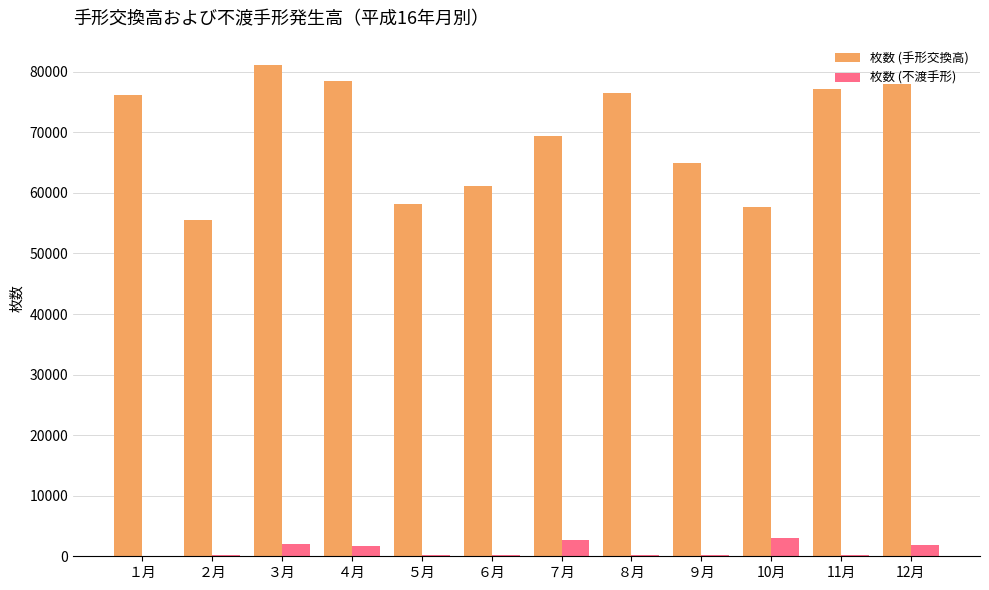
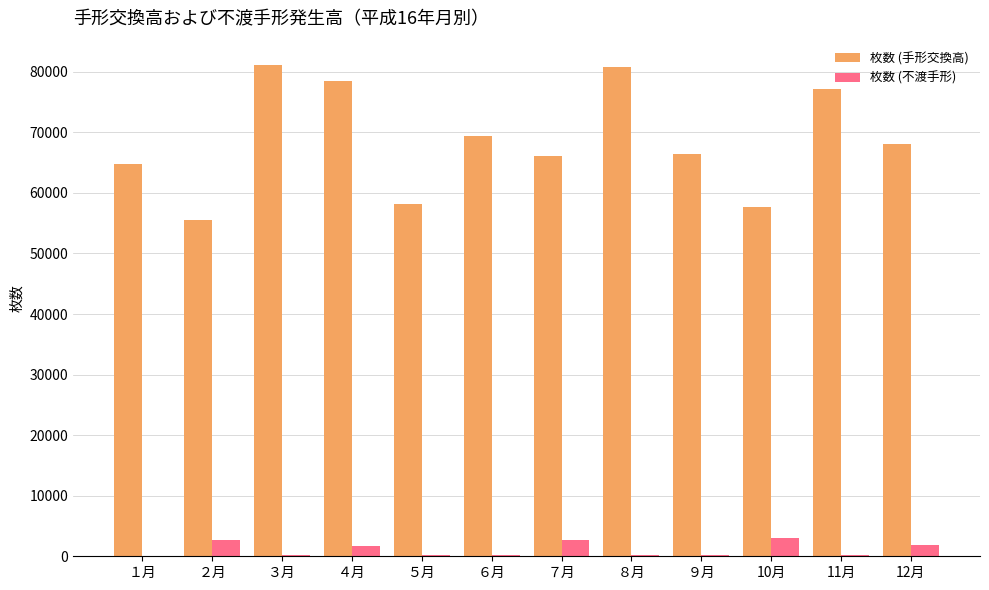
  {
    "枚数 (手形交換高)": {
-     "１月": 76000,
+     "１月": 65000,
      "２月": 55000,
      "３月": 81000,
      "４月": 78000,
      "５月": 58000,
-     "６月": 61000,
-     "７月": 69000,
-     "８月": 76000,
-     "９月": 65000,
+     "６月": 69000,
+     "７月": 66000,
+     "８月": 81000,
+     "９月": 66000,
      "10月": 58000,
      "11月": 77000,
-     "12月": 78000
+     "12月": 68000
    },
    "枚数 (不渡手形)": {
-     "２月": 0,
-     "３月": 2000,
+     "２月": 3000,
+     "３月": 0,
      "４月": 2000,
      "７月": 3000,
      "10月": 3000,
      "12月": 2000
    }
  }
